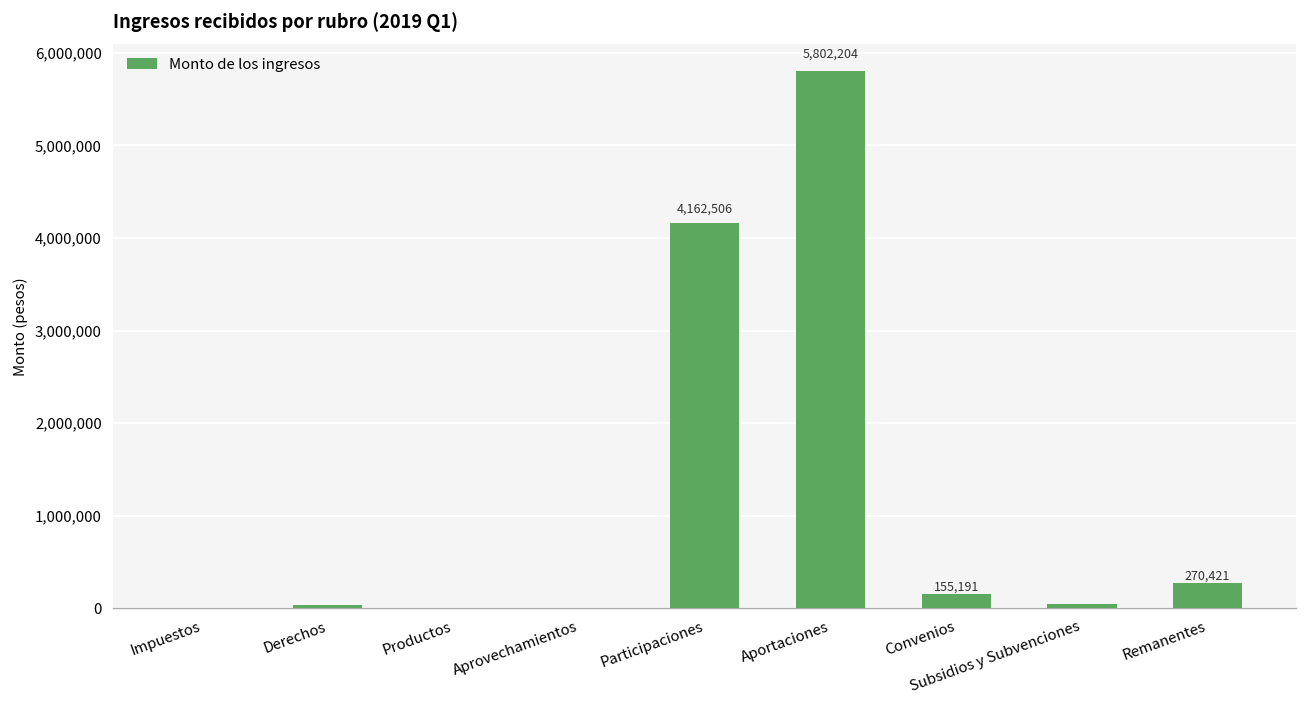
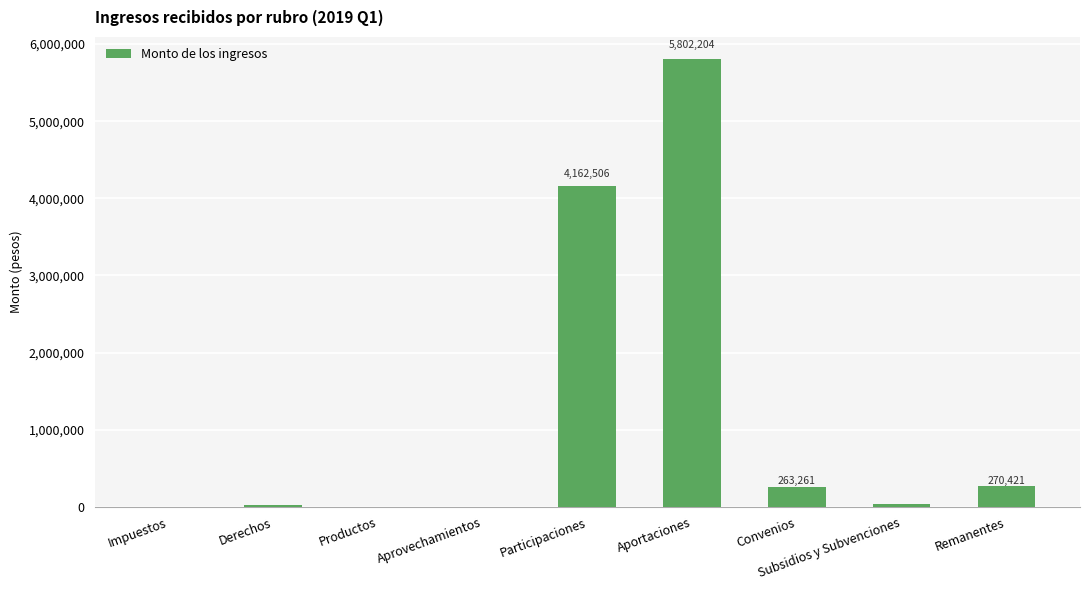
  {
    "Participaciones": "4,162,506",
    "Aportaciones": "5,802,204",
-   "Convenios": "155,191",
+   "Convenios": "263,261",
    "Remanentes": "270,421"
  }
